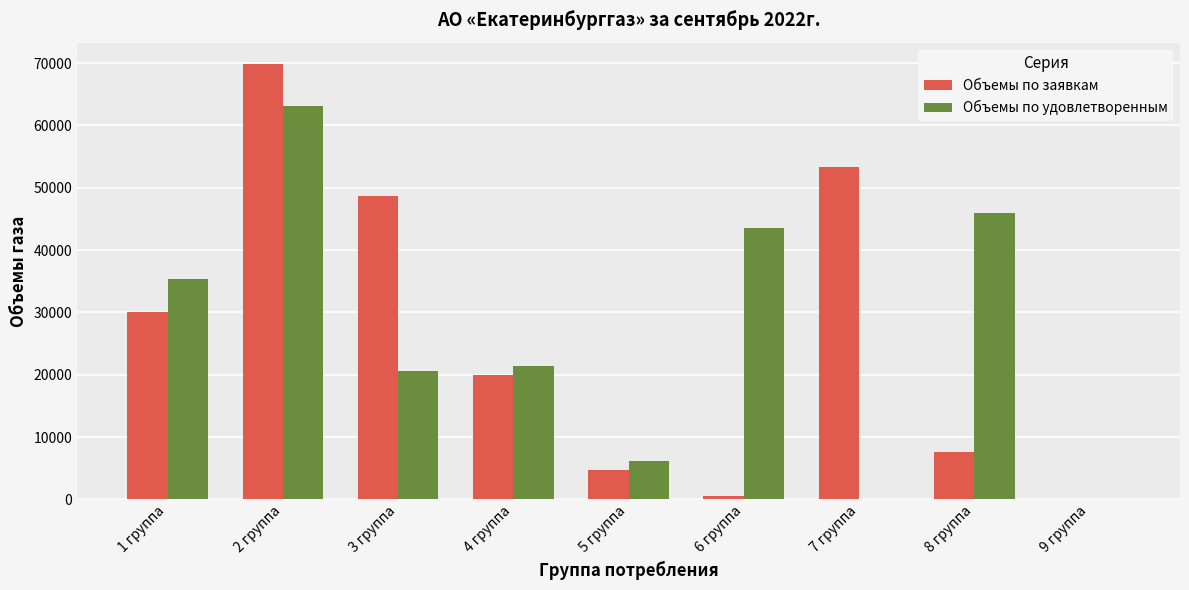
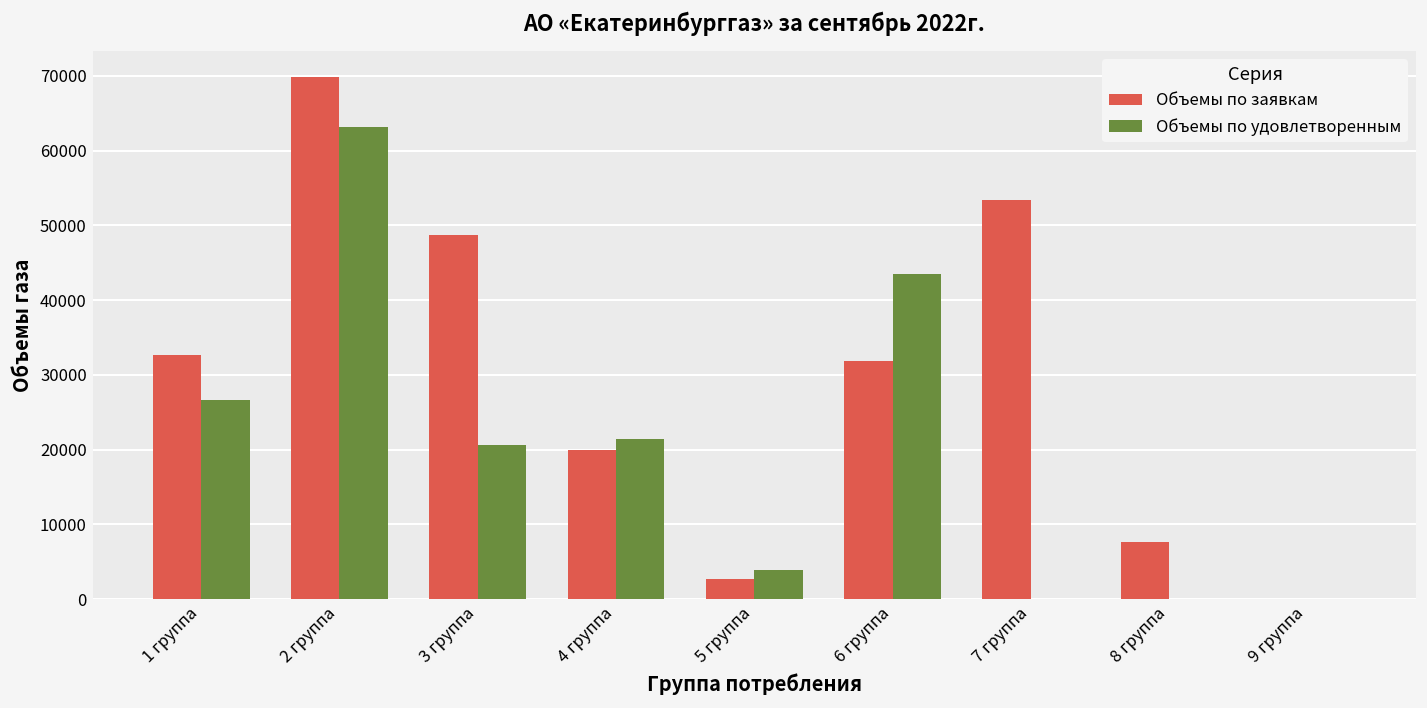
  {
    "Объемы по заявкам": {
-     "1 группа": 30000,
+     "1 группа": 33000,
      "2 группа": 70000,
      "3 группа": 49000,
      "4 группа": 20000,
-     "5 группа": 5000,
-     "6 группа": 1000,
+     "5 группа": 3000,
+     "6 группа": 32000,
      "7 группа": 53000,
      "8 группа": 8000
    },
    "Объемы по удовлетворенным": {
-     "1 группа": 35000,
+     "1 группа": 27000,
      "2 группа": 63000,
      "3 группа": 21000,
      "4 группа": 21000,
-     "5 группа": 6000,
+     "5 группа": 4000,
      "6 группа": 43000,
-     "8 группа": 46000
+     "8 группа": 0
    }
  }
